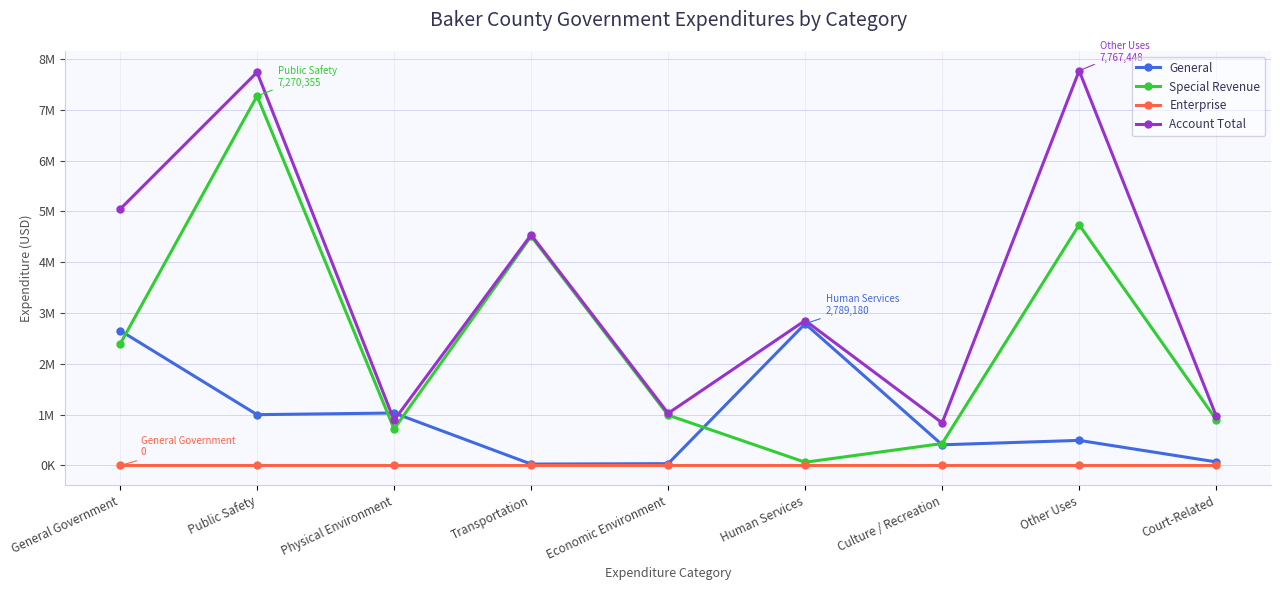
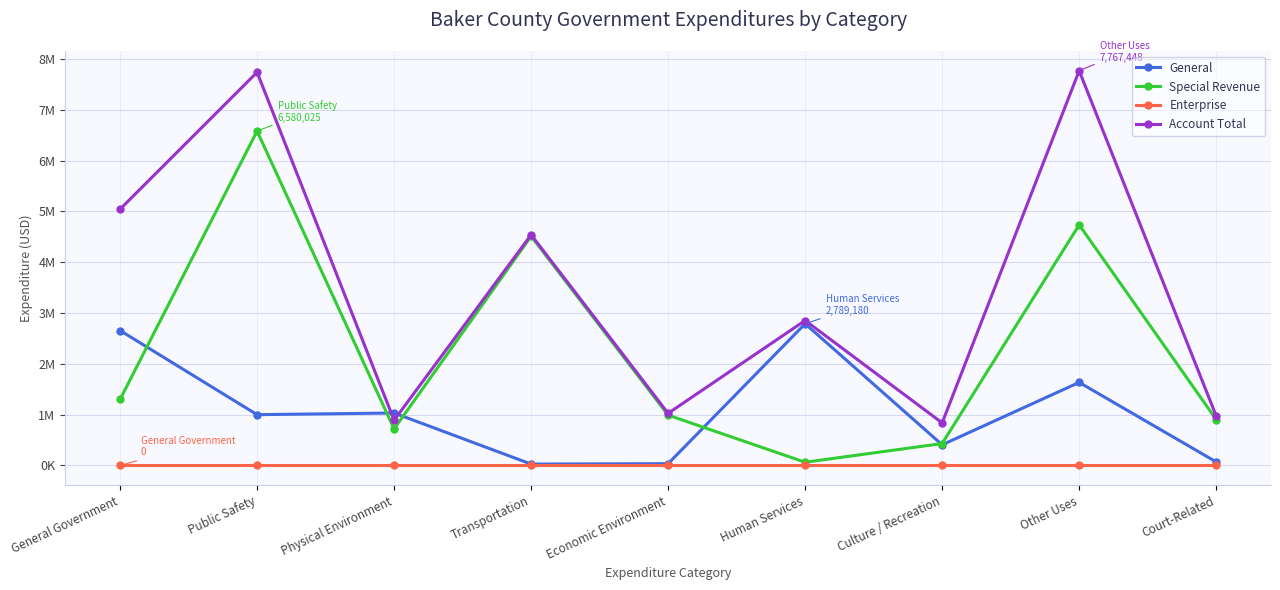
  {
    "General": {
      "General Government": "2700000",
      "Public Safety": "1000000",
      "Physical Environment": "1000000",
-     "Other Uses": "500000",
+     "Other Uses": "1600000",
      "Court-Related": "100000"
    },
    "Special Revenue": {
-     "General Government": "2400000",
-     "Public Safety": "7,270,355"
+     "General Government": "1300000",
+     "Public Safety": "6,580,025"
    },
    "Enterprise": {
      "General Government": "0"
    },
    "Account Total": {
      "General Government": "5000000",
      "Public Safety": "7700000",
      "Physical Environment": "900000",
      "Culture / Recreation": "800000",
      "Court-Related": "1000000"
    }
  }
